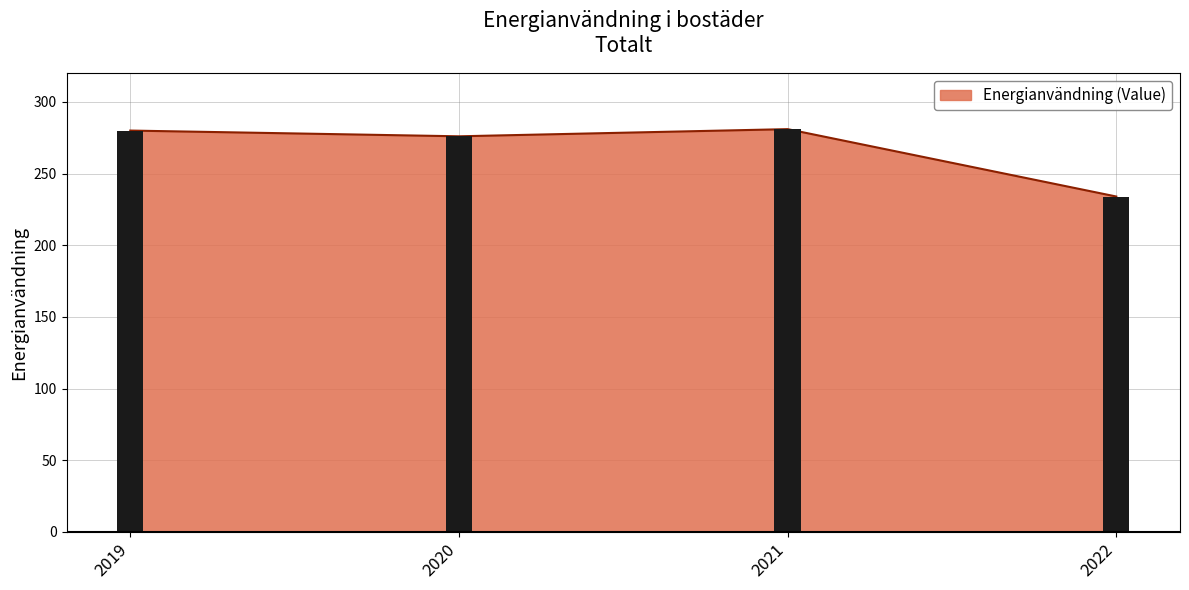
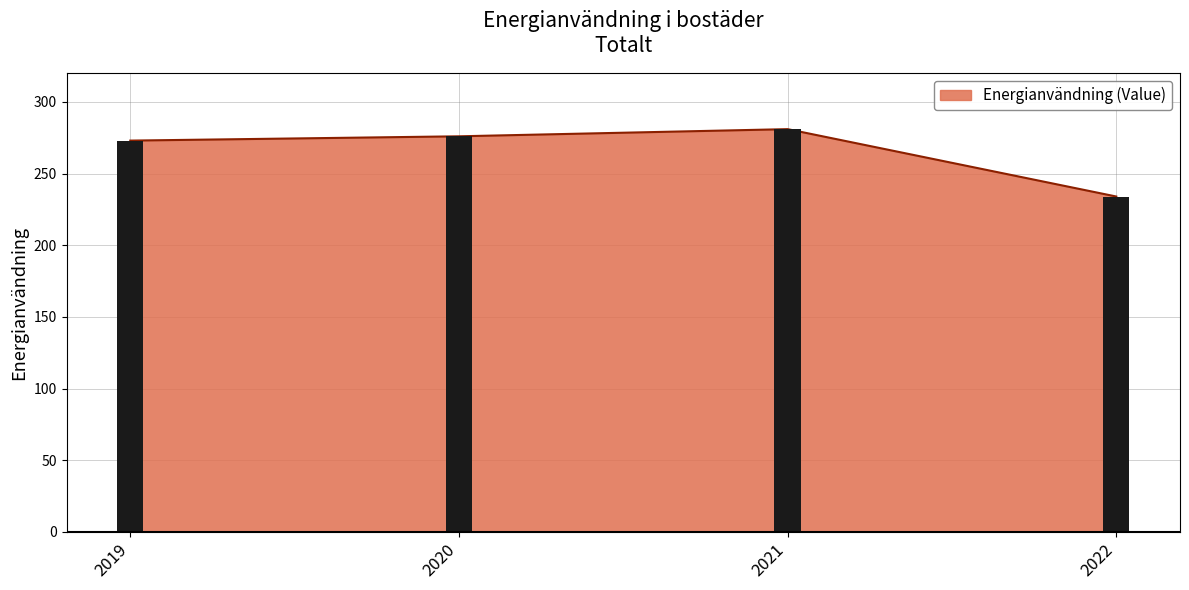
  {
-   "2019": 280,
+   "2019": 273,
    "2020": 276,
    "2021": 281,
    "2022": 234
  }
